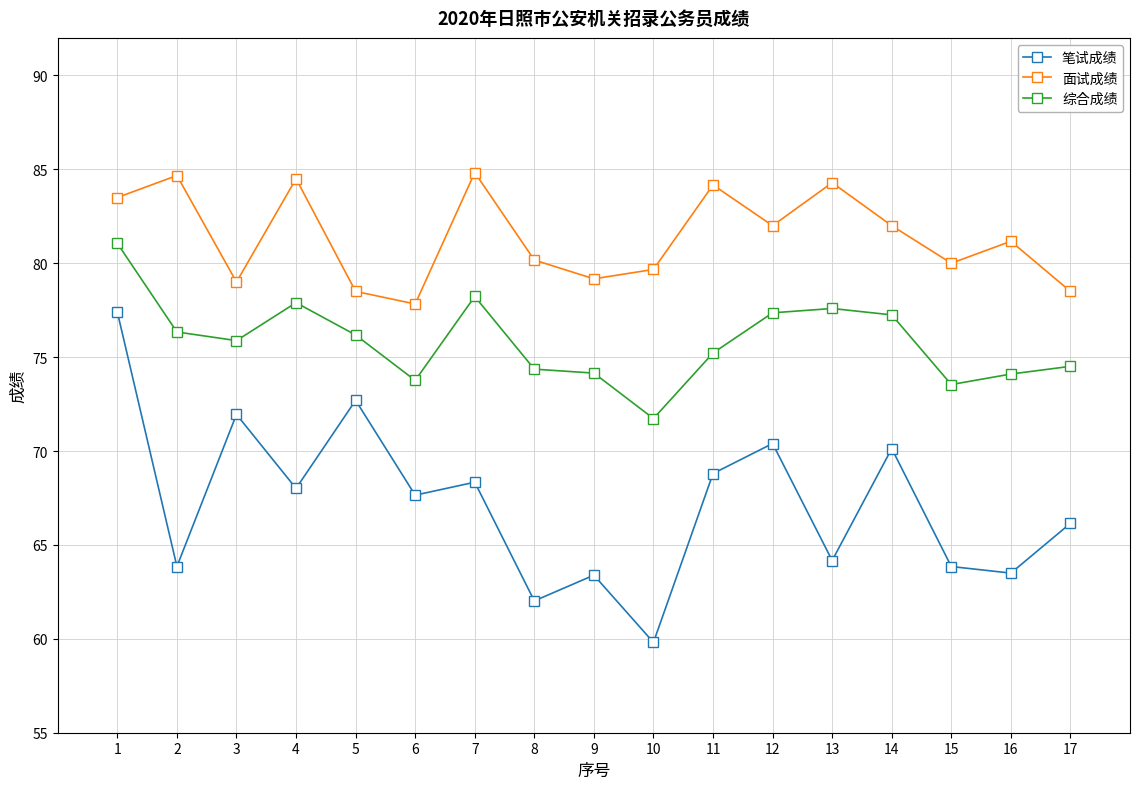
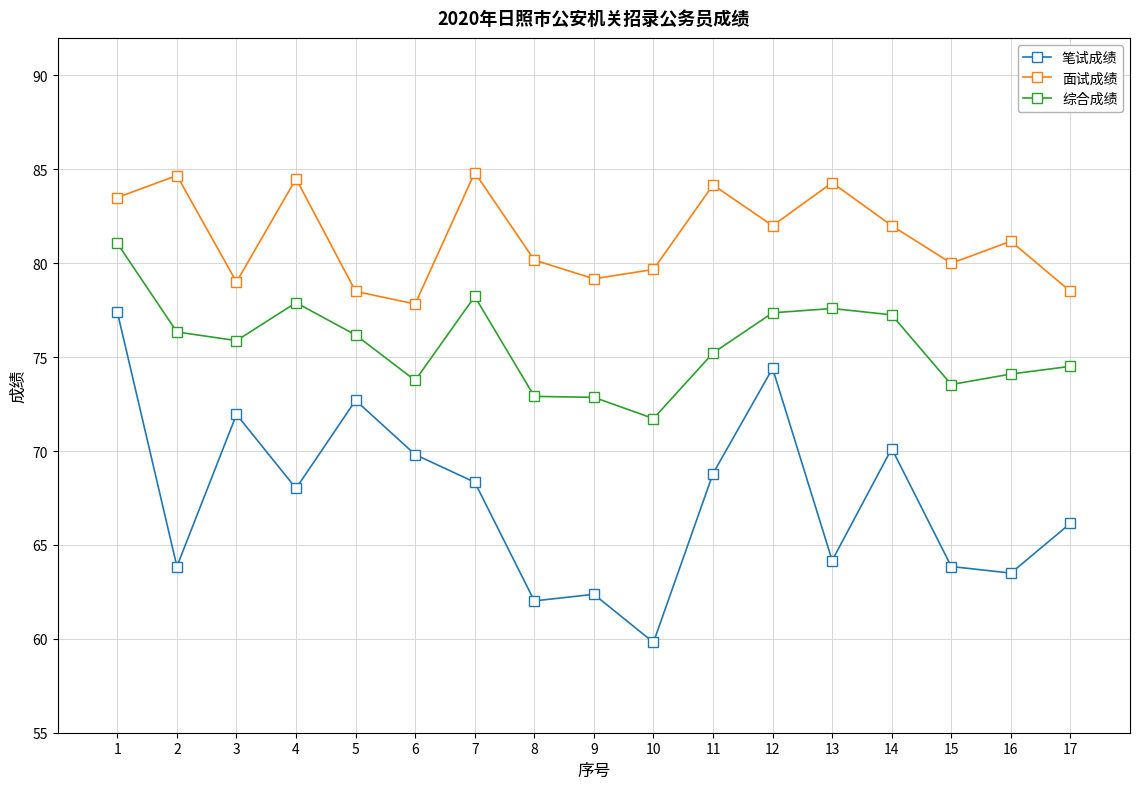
  {
    "笔试成绩": {
      "1": 77.4,
      "2": 63.9,
      "3": 72.0,
      "4": 68.0,
      "5": 72.7,
-     "6": 67.7,
+     "6": 69.8,
      "7": 68.3,
      "8": 62.0,
-     "9": 63.4,
+     "9": 62.4,
      "10": 59.8,
      "11": 68.8,
-     "12": 70.4,
+     "12": 74.4,
      "13": 64.2,
      "14": 70.1,
      "15": 63.9,
      "16": 63.5,
      "17": 66.2
    },
    "面试成绩": {
      "1": 83.5,
      "2": 84.7,
      "3": 79.0,
      "4": 84.5,
      "5": 78.5,
      "6": 77.8,
      "7": 84.8,
      "8": 80.2,
      "9": 79.2,
      "10": 79.7,
      "11": 84.2,
      "12": 82.0,
      "13": 84.3,
      "14": 82.0,
      "15": 80.0,
      "16": 81.2,
      "17": 78.5
    },
    "综合成绩": {
      "1": 81.1,
      "2": 76.3,
      "3": 75.9,
      "4": 77.9,
      "5": 76.2,
      "6": 73.8,
      "7": 78.2,
-     "8": 74.4,
-     "9": 74.2,
+     "8": 72.9,
+     "9": 72.9,
      "10": 71.7,
      "11": 75.2,
      "12": 77.4,
      "13": 77.6,
      "14": 77.3,
      "15": 73.5,
      "16": 74.1,
      "17": 74.5
    }
  }
